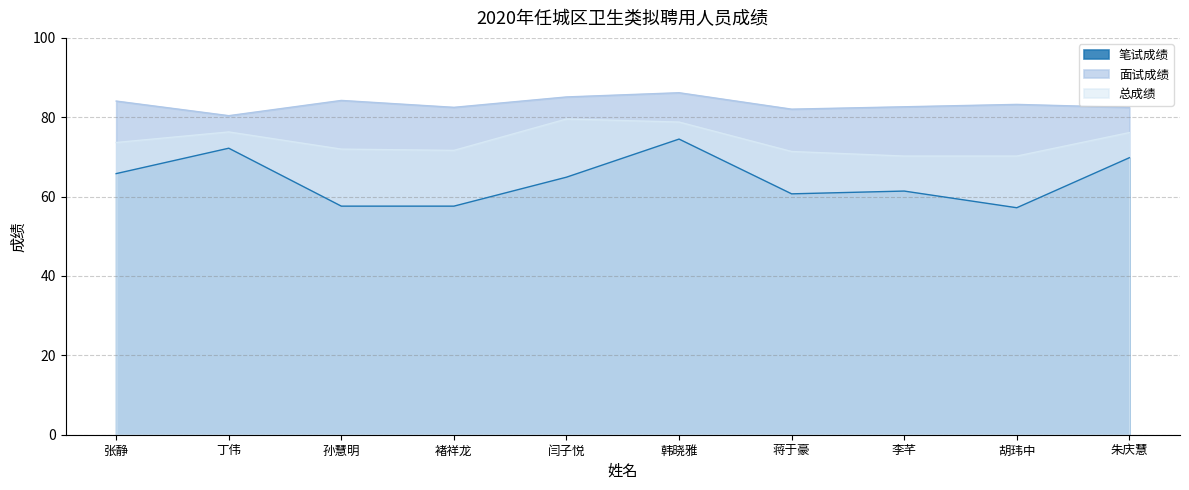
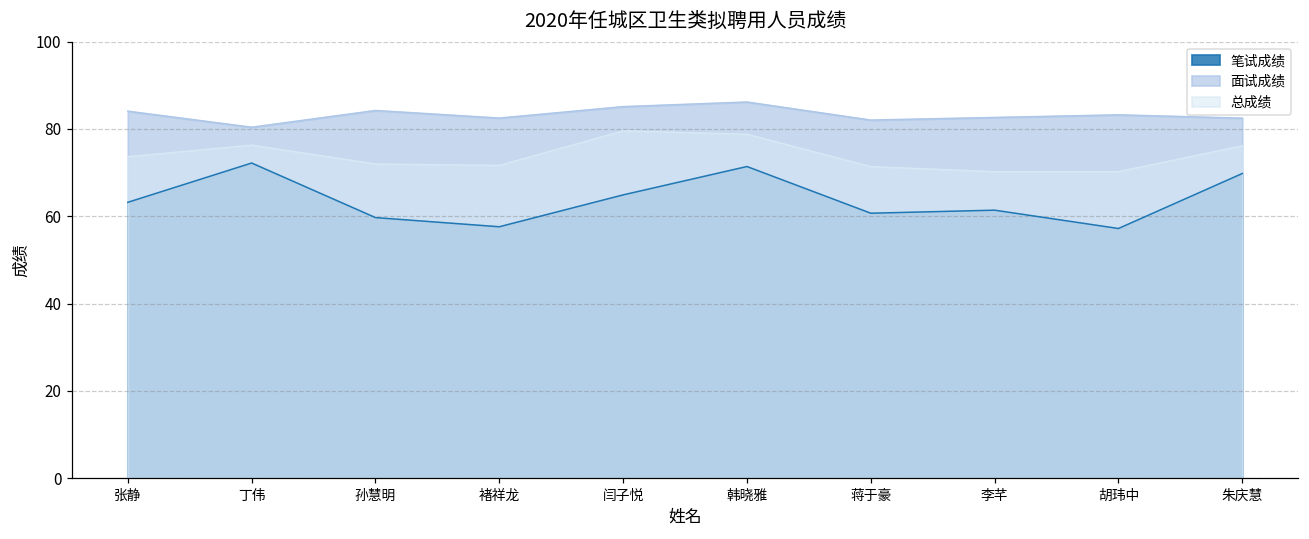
  {
    "笔试成绩": {
-     "张静": 66,
+     "张静": 63,
      "丁伟": 72,
-     "孙慧明": 58,
+     "孙慧明": 60,
      "褚祥龙": 58,
      "闫子悦": 65,
-     "韩晓雅": 75,
+     "韩晓雅": 71,
      "蒋于豪": 61,
      "李芊": 61,
      "胡玮中": 57,
      "朱庆慧": 70
    }
  }
